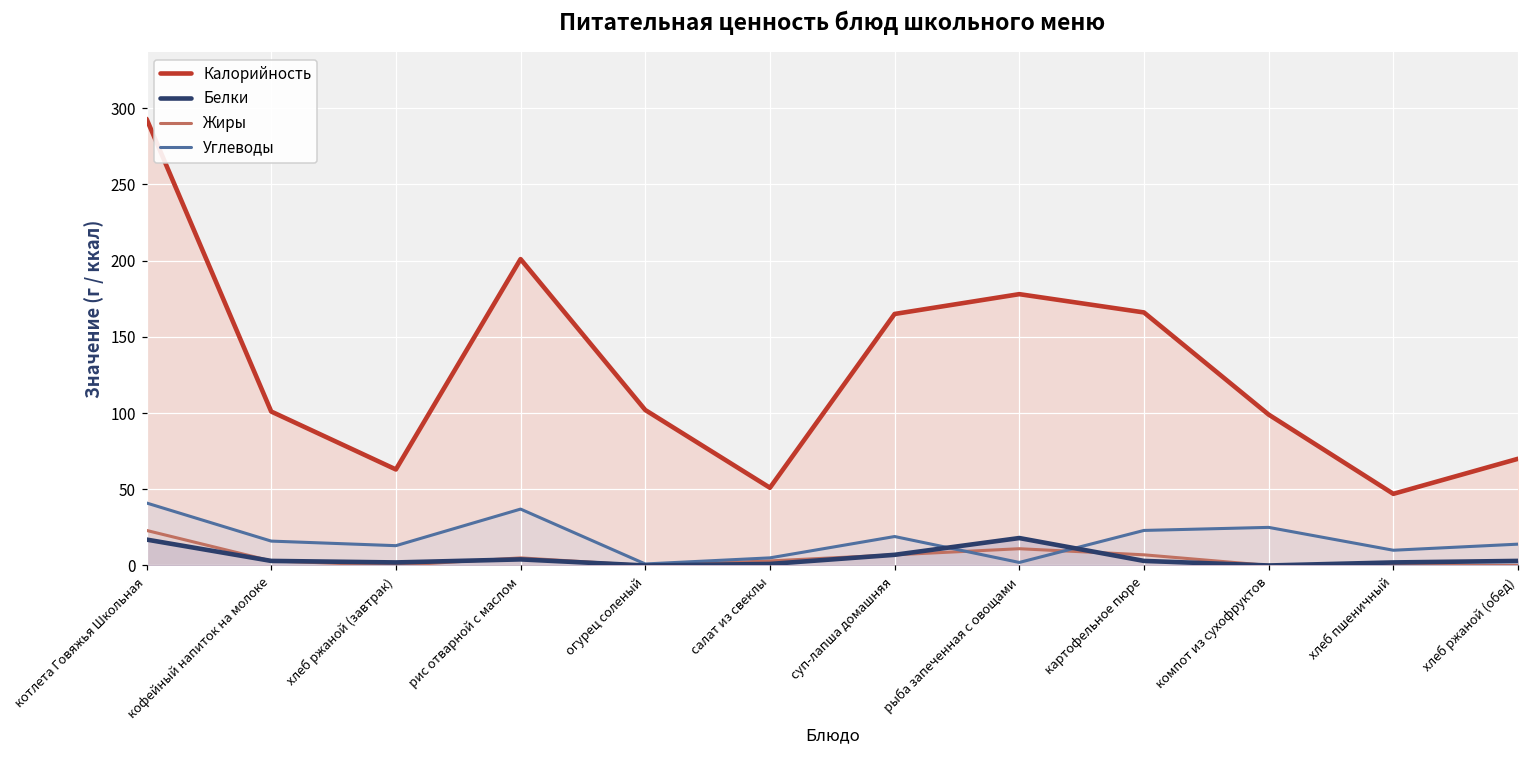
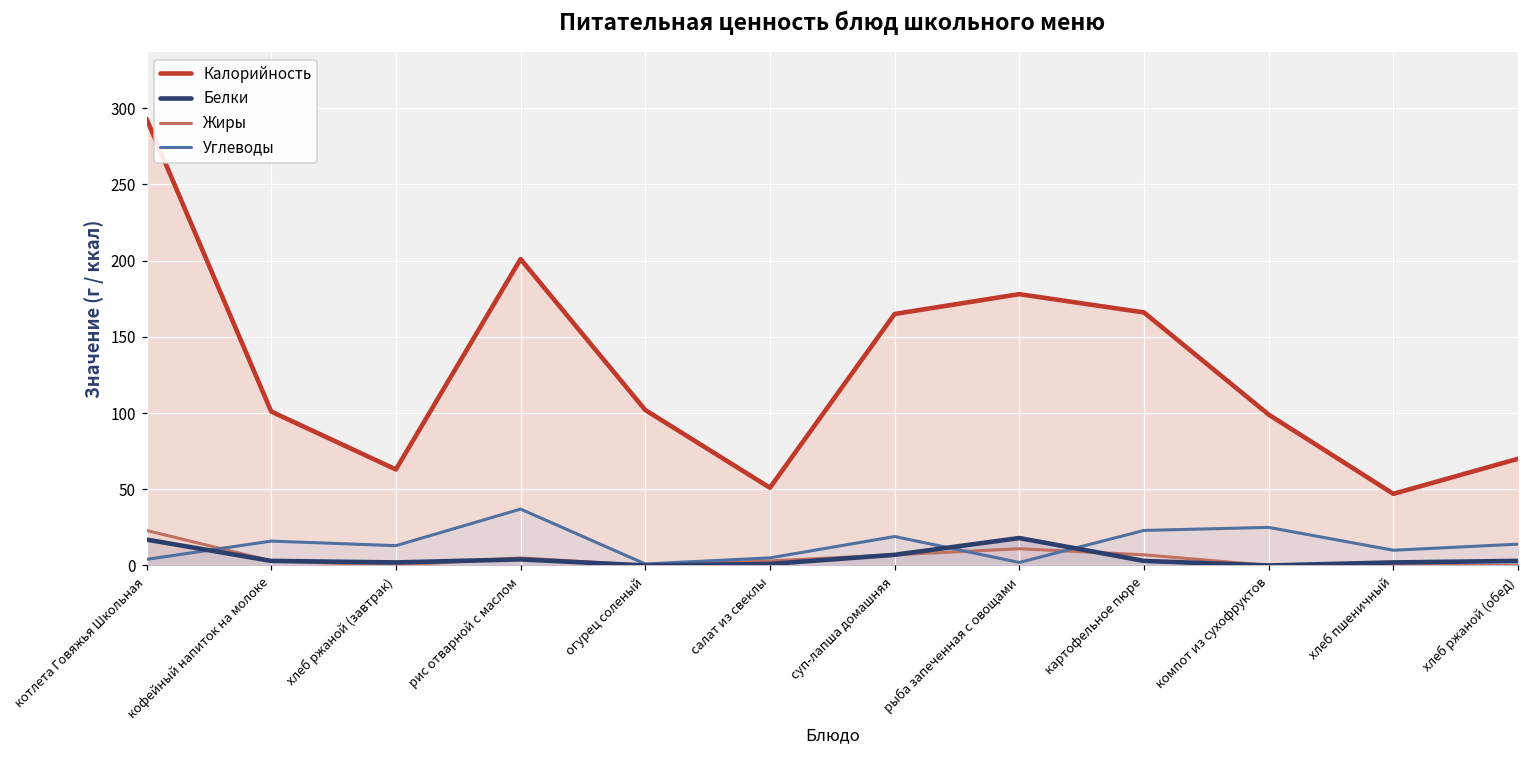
  {
    "Калорийность": {
      "котлета Говяжья Школьная": 293,
      "кофейный напиток на молоке": 101,
      "хлеб ржаной (завтрак)": 63,
      "рис отварной с маслом": 201,
      "огурец соленый": 102,
      "салат из свеклы": 51,
      "суп-лапша домашняя": 165,
      "рыба запеченная с овощами": 178,
      "картофельное пюре": 166,
      "компот из сухофруктов": 99,
      "хлеб пшеничный": 47,
      "хлеб ржаной (обед)": 70
    },
    "Белки": {
      "котлета Говяжья Школьная": 17,
      "хлеб ржаной (завтрак)": 2,
      "салат из свеклы": 1,
      "рыба запеченная с овощами": 18,
      "картофельное пюре": 3,
      "хлеб пшеничный": 2,
      "хлеб ржаной (обед)": 3
    },
    "Жиры": {
      "котлета Говяжья Школьная": 23,
      "хлеб ржаной (завтрак)": 0,
      "салат из свеклы": 3,
      "рыба запеченная с овощами": 11,
      "картофельное пюре": 7,
      "хлеб пшеничный": 0,
      "хлеб ржаной (обед)": 0
    },
    "Углеводы": {
-     "котлета Говяжья Школьная": 41,
+     "котлета Говяжья Школьная": 4,
      "кофейный напиток на молоке": 16,
      "хлеб ржаной (завтрак)": 13,
      "рис отварной с маслом": 37,
      "салат из свеклы": 5,
      "суп-лапша домашняя": 19,
      "рыба запеченная с овощами": 2,
      "картофельное пюре": 23,
      "компот из сухофруктов": 25,
      "хлеб пшеничный": 10,
      "хлеб ржаной (обед)": 14
    }
  }
